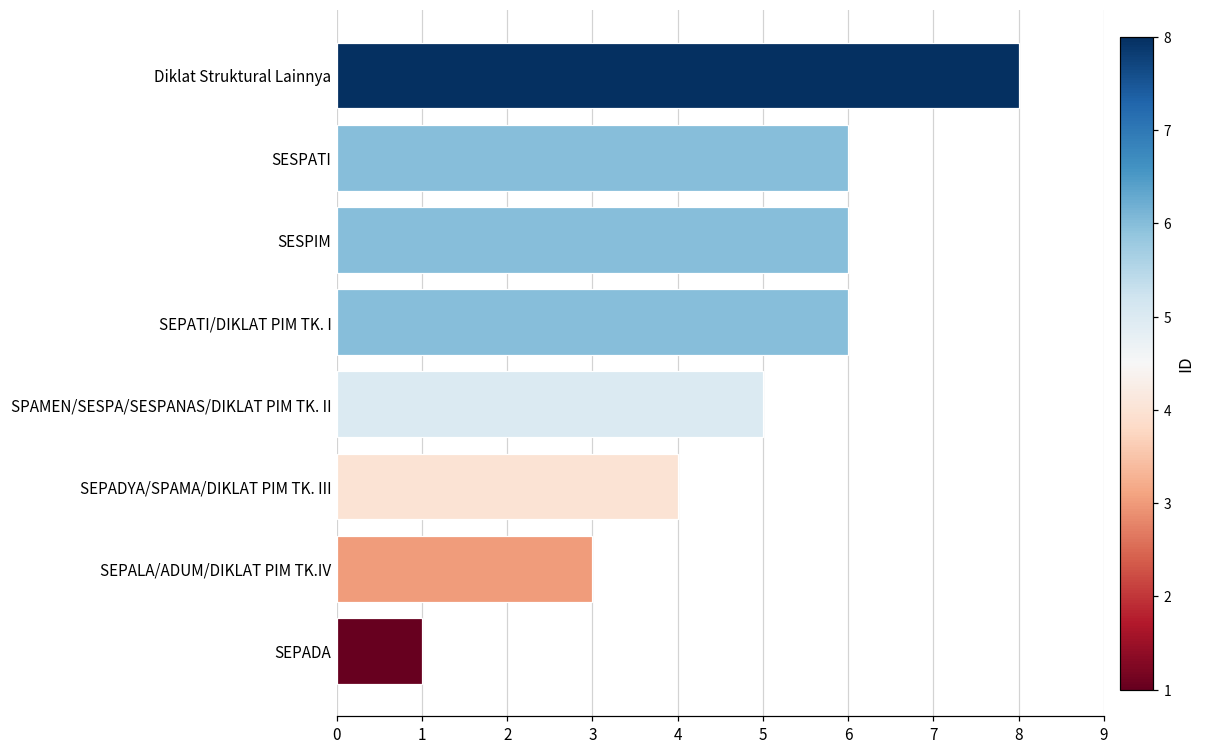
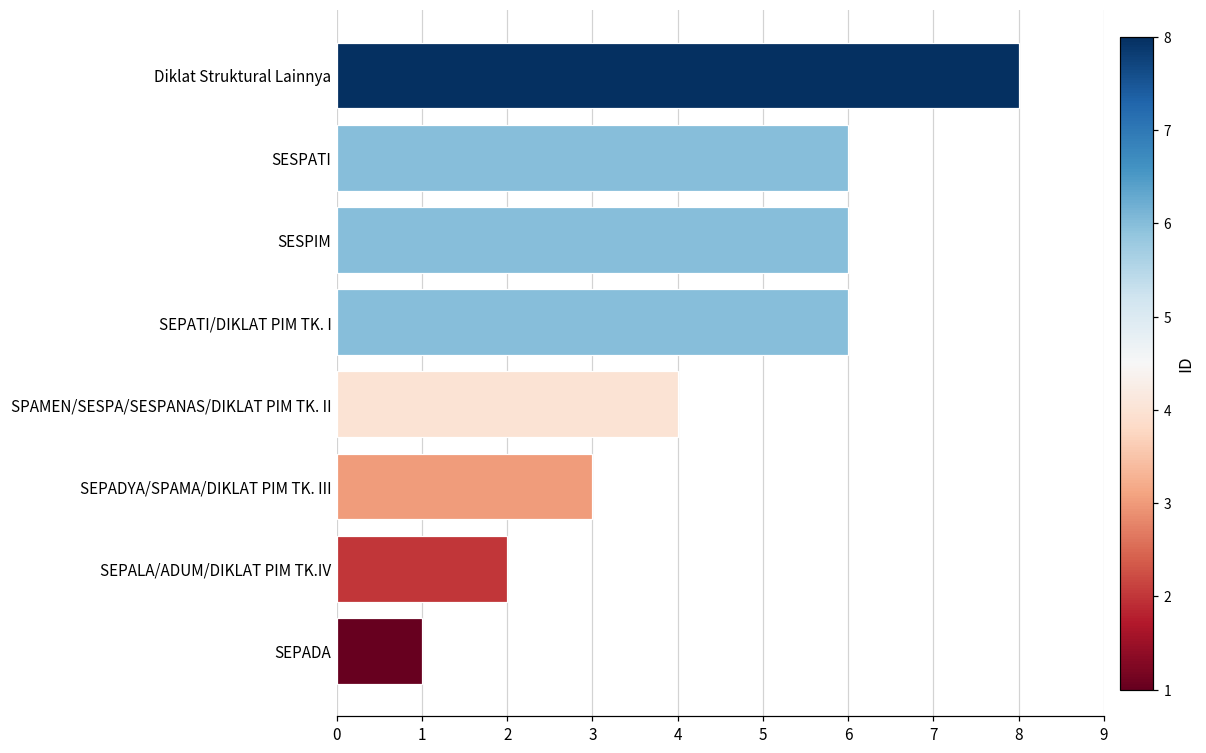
  {
    "Diklat Struktural Lainnya": 8,
    "SESPATI": 6,
    "SESPIM": 6,
    "SEPATI/DIKLAT PIM TK. I": 6,
-   "SPAMEN/SESPA/SESPANAS/DIKLAT PIM TK. II": 5,
-   "SEPADYA/SPAMA/DIKLAT PIM TK. III": 4,
-   "SEPALA/ADUM/DIKLAT PIM TK.IV": 3,
+   "SPAMEN/SESPA/SESPANAS/DIKLAT PIM TK. II": 4,
+   "SEPADYA/SPAMA/DIKLAT PIM TK. III": 3,
+   "SEPALA/ADUM/DIKLAT PIM TK.IV": 2,
    "SEPADA": 1
  }
